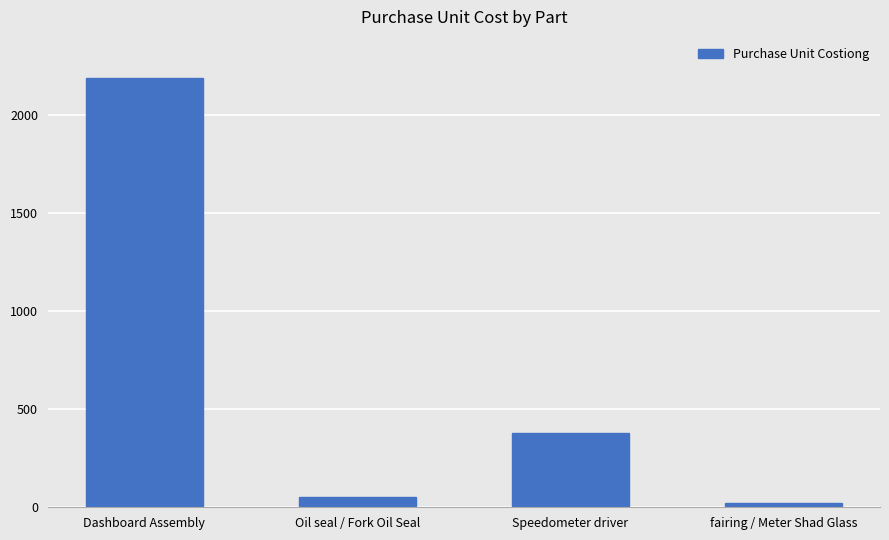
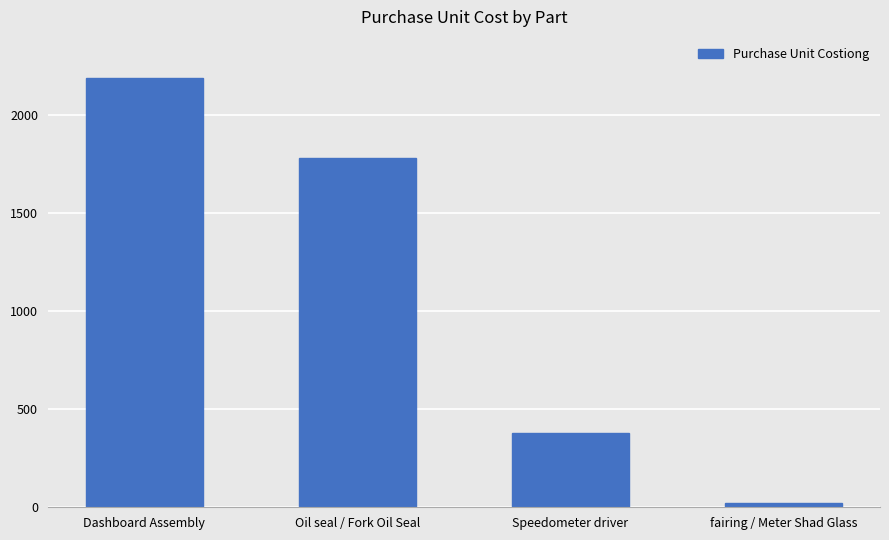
  {
    "Dashboard Assembly": 2190,
-   "Oil seal / Fork Oil Seal": 50,
+   "Oil seal / Fork Oil Seal": 1780,
    "Speedometer driver": 380,
    "fairing / Meter Shad Glass": 20
  }
